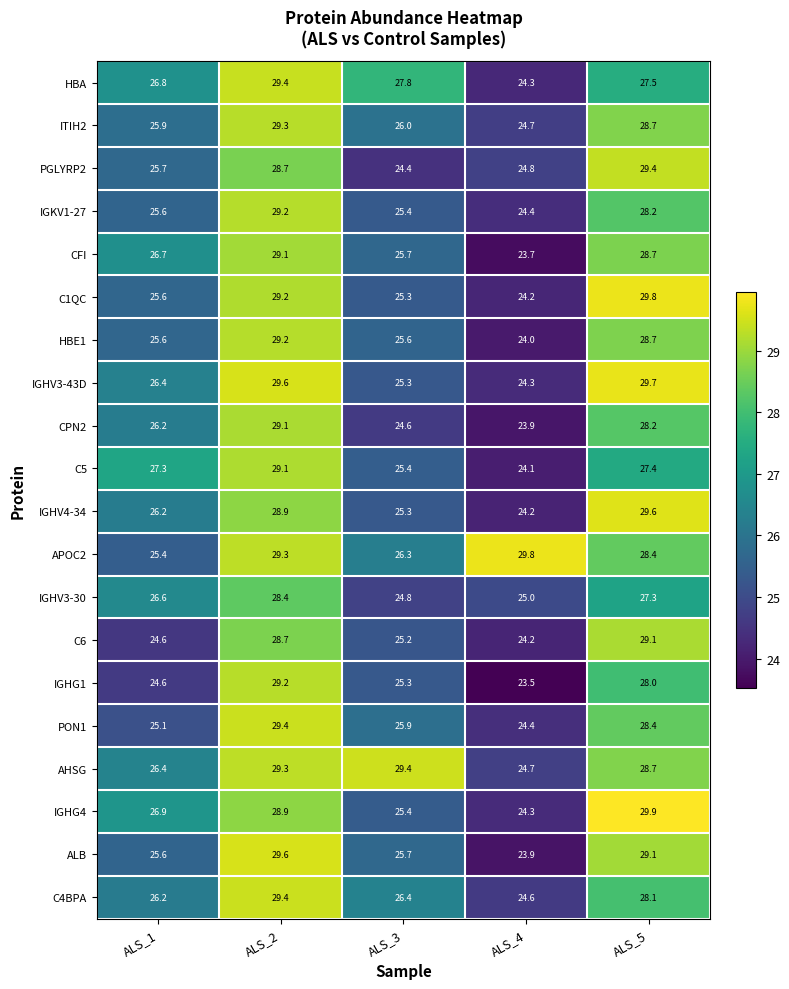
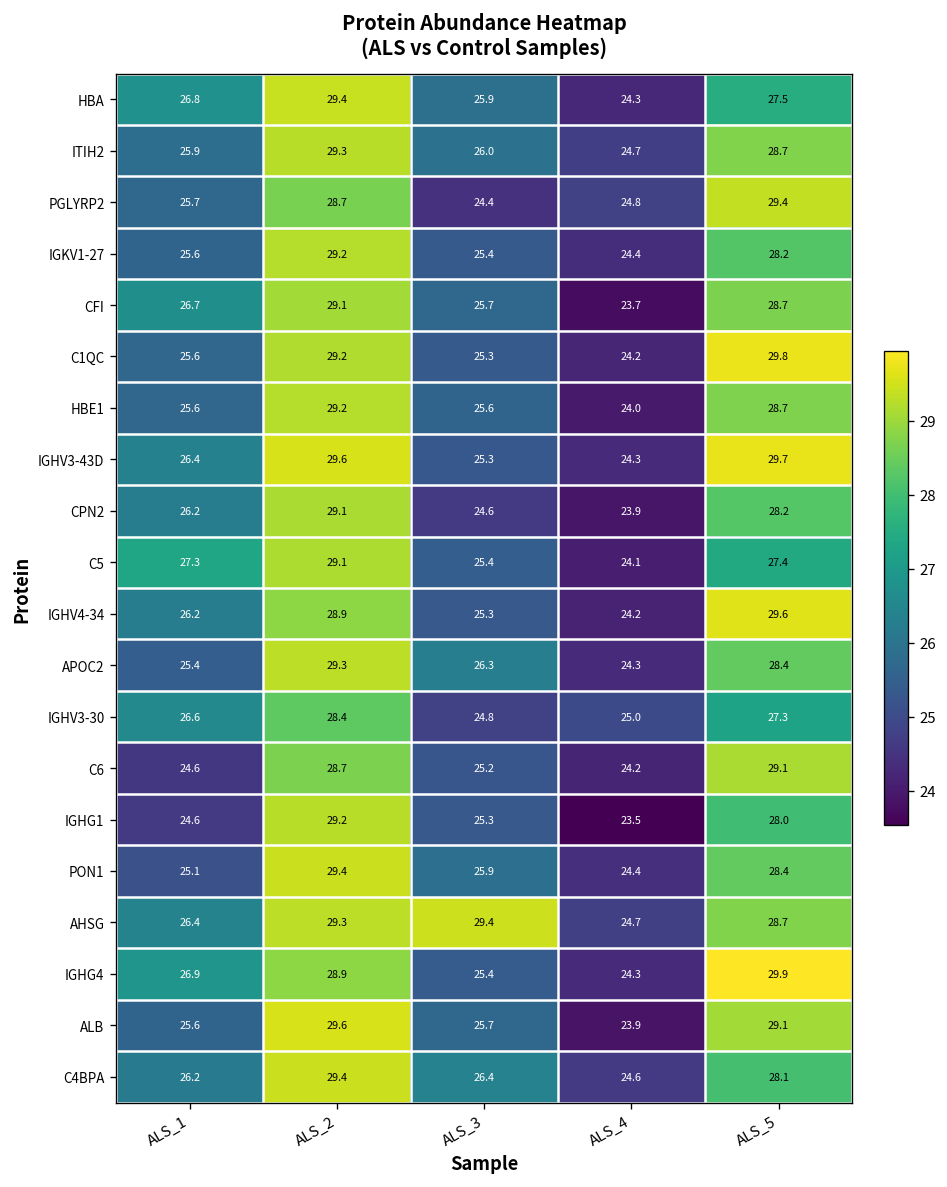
  {
    "HBA": {
      "ALS_1": 26.8,
      "ALS_2": 29.4,
-     "ALS_3": 27.8,
+     "ALS_3": 25.9,
      "ALS_4": 24.3,
      "ALS_5": 27.5
    },
    "ITIH2": {
      "ALS_1": 25.9,
      "ALS_2": 29.3,
      "ALS_3": 26.0,
      "ALS_4": 24.7,
      "ALS_5": 28.7
    },
    "PGLYRP2": {
      "ALS_1": 25.7,
      "ALS_2": 28.7,
      "ALS_3": 24.4,
      "ALS_4": 24.8,
      "ALS_5": 29.4
    },
    "IGKV1-27": {
      "ALS_1": 25.6,
      "ALS_2": 29.2,
      "ALS_3": 25.4,
      "ALS_4": 24.4,
      "ALS_5": 28.2
    },
    "CFI": {
      "ALS_1": 26.7,
      "ALS_2": 29.1,
      "ALS_3": 25.7,
      "ALS_4": 23.7,
      "ALS_5": 28.7
    },
    "C1QC": {
      "ALS_1": 25.6,
      "ALS_2": 29.2,
      "ALS_3": 25.3,
      "ALS_4": 24.2,
      "ALS_5": 29.8
    },
    "HBE1": {
      "ALS_1": 25.6,
      "ALS_2": 29.2,
      "ALS_3": 25.6,
      "ALS_4": 24.0,
      "ALS_5": 28.7
    },
    "IGHV3-43D": {
      "ALS_1": 26.4,
      "ALS_2": 29.6,
      "ALS_3": 25.3,
      "ALS_4": 24.3,
      "ALS_5": 29.7
    },
    "CPN2": {
      "ALS_1": 26.2,
      "ALS_2": 29.1,
      "ALS_3": 24.6,
      "ALS_4": 23.9,
      "ALS_5": 28.2
    },
    "C5": {
      "ALS_1": 27.3,
      "ALS_2": 29.1,
      "ALS_3": 25.4,
      "ALS_4": 24.1,
      "ALS_5": 27.4
    },
    "IGHV4-34": {
      "ALS_1": 26.2,
      "ALS_2": 28.9,
      "ALS_3": 25.3,
      "ALS_4": 24.2,
      "ALS_5": 29.6
    },
    "APOC2": {
      "ALS_1": 25.4,
      "ALS_2": 29.3,
      "ALS_3": 26.3,
-     "ALS_4": 29.8,
+     "ALS_4": 24.3,
      "ALS_5": 28.4
    },
    "IGHV3-30": {
      "ALS_1": 26.6,
      "ALS_2": 28.4,
      "ALS_3": 24.8,
      "ALS_4": 25.0,
      "ALS_5": 27.3
    },
    "C6": {
      "ALS_1": 24.6,
      "ALS_2": 28.7,
      "ALS_3": 25.2,
      "ALS_4": 24.2,
      "ALS_5": 29.1
    },
    "IGHG1": {
      "ALS_1": 24.6,
      "ALS_2": 29.2,
      "ALS_3": 25.3,
      "ALS_4": 23.5,
      "ALS_5": 28.0
    },
    "PON1": {
      "ALS_1": 25.1,
      "ALS_2": 29.4,
      "ALS_3": 25.9,
      "ALS_4": 24.4,
      "ALS_5": 28.4
    },
    "AHSG": {
      "ALS_1": 26.4,
      "ALS_2": 29.3,
      "ALS_3": 29.4,
      "ALS_4": 24.7,
      "ALS_5": 28.7
    },
    "IGHG4": {
      "ALS_1": 26.9,
      "ALS_2": 28.9,
      "ALS_3": 25.4,
      "ALS_4": 24.3,
      "ALS_5": 29.9
    },
    "ALB": {
      "ALS_1": 25.6,
      "ALS_2": 29.6,
      "ALS_3": 25.7,
      "ALS_4": 23.9,
      "ALS_5": 29.1
    },
    "C4BPA": {
      "ALS_1": 26.2,
      "ALS_2": 29.4,
      "ALS_3": 26.4,
      "ALS_4": 24.6,
      "ALS_5": 28.1
    }
  }
